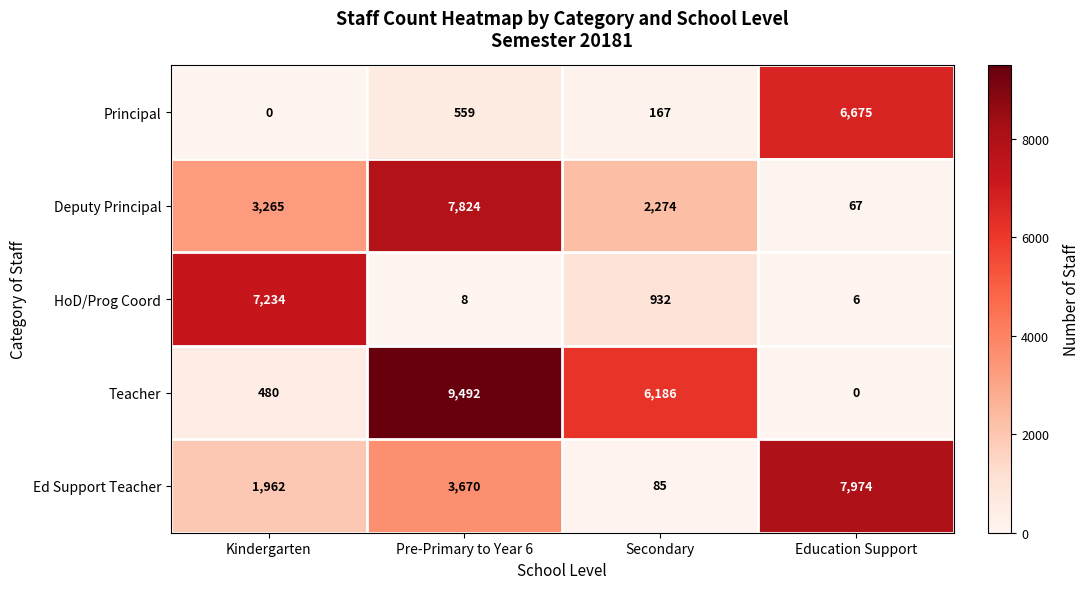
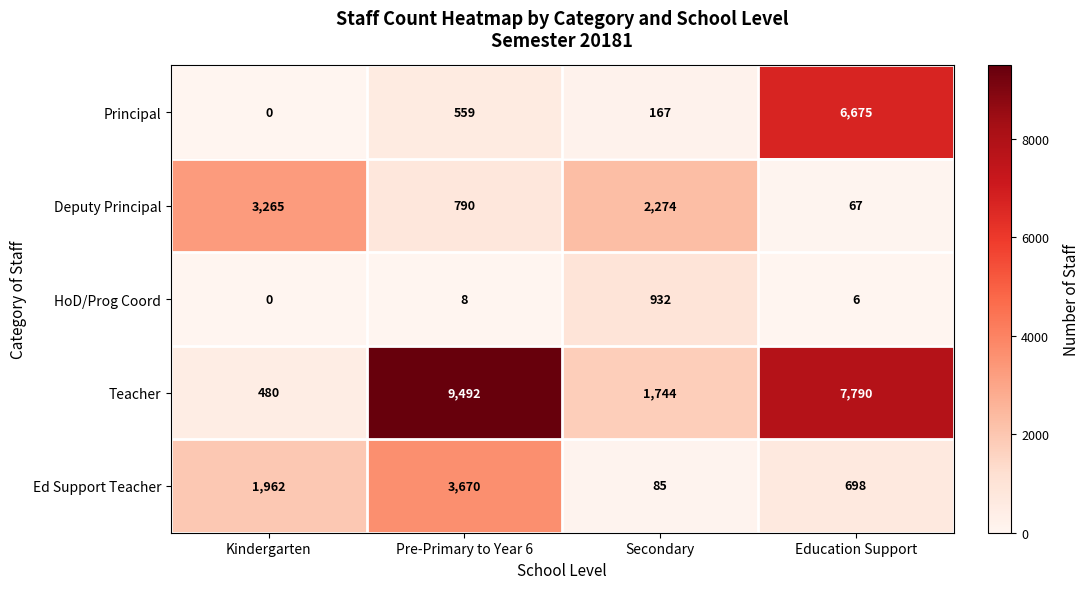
  {
    "Principal": {
      "Kindergarten": "0",
      "Pre-Primary to Year 6": "559",
      "Secondary": "167",
      "Education Support": "6,675"
    },
    "Deputy Principal": {
      "Kindergarten": "3,265",
-     "Pre-Primary to Year 6": "7,824",
+     "Pre-Primary to Year 6": "790",
      "Secondary": "2,274",
      "Education Support": "67"
    },
    "HoD/Prog Coord": {
-     "Kindergarten": "7,234",
+     "Kindergarten": "0",
      "Pre-Primary to Year 6": "8",
      "Secondary": "932",
      "Education Support": "6"
    },
    "Teacher": {
      "Kindergarten": "480",
      "Pre-Primary to Year 6": "9,492",
-     "Secondary": "6,186",
-     "Education Support": "0"
+     "Secondary": "1,744",
+     "Education Support": "7,790"
    },
    "Ed Support Teacher": {
      "Kindergarten": "1,962",
      "Pre-Primary to Year 6": "3,670",
      "Secondary": "85",
-     "Education Support": "7,974"
+     "Education Support": "698"
    }
  }
